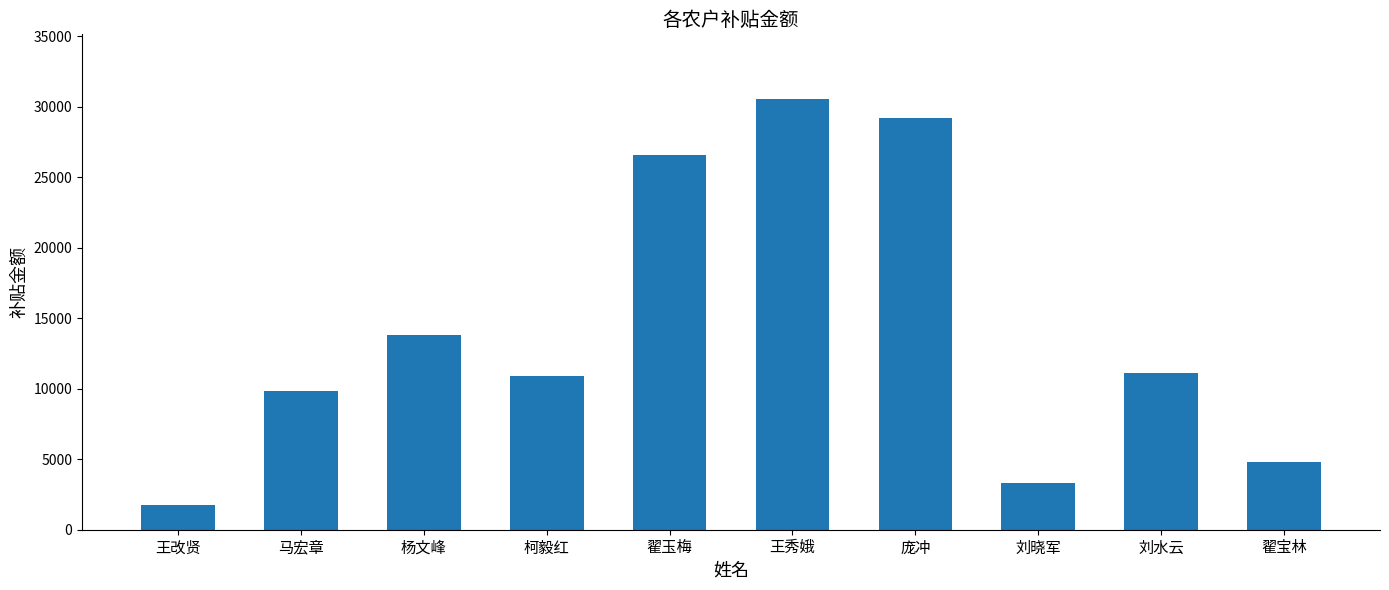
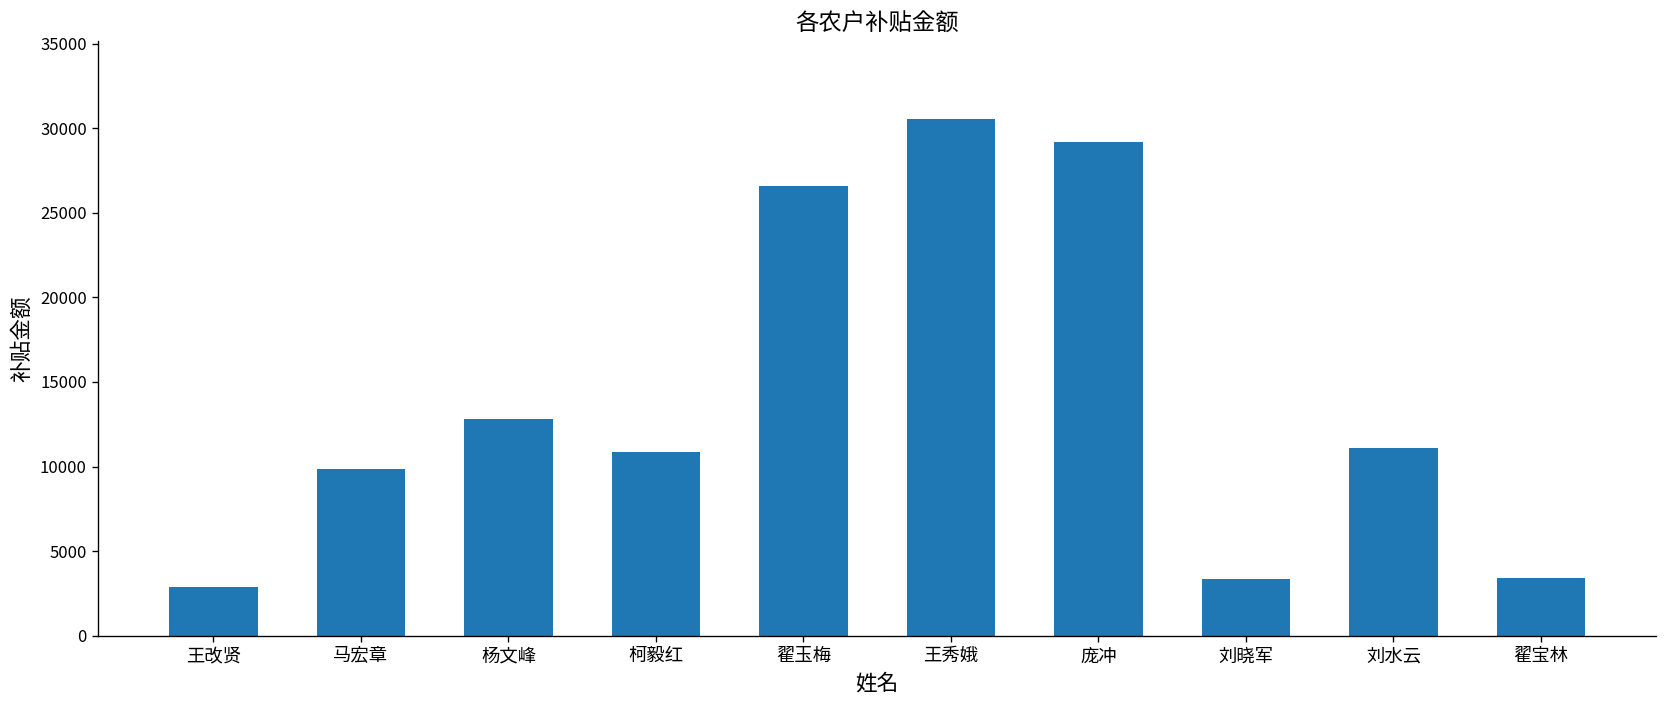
  {
-   "王改贤": 1800,
+   "王改贤": 2900,
    "马宏章": 9900,
-   "杨文峰": 13800,
+   "杨文峰": 12800,
    "柯毅红": 10900,
    "翟玉梅": 26600,
    "王秀娥": 30600,
    "庞冲": 29200,
    "刘晓军": 3300,
    "刘水云": 11100,
-   "翟宝林": 4800
+   "翟宝林": 3400
  }
